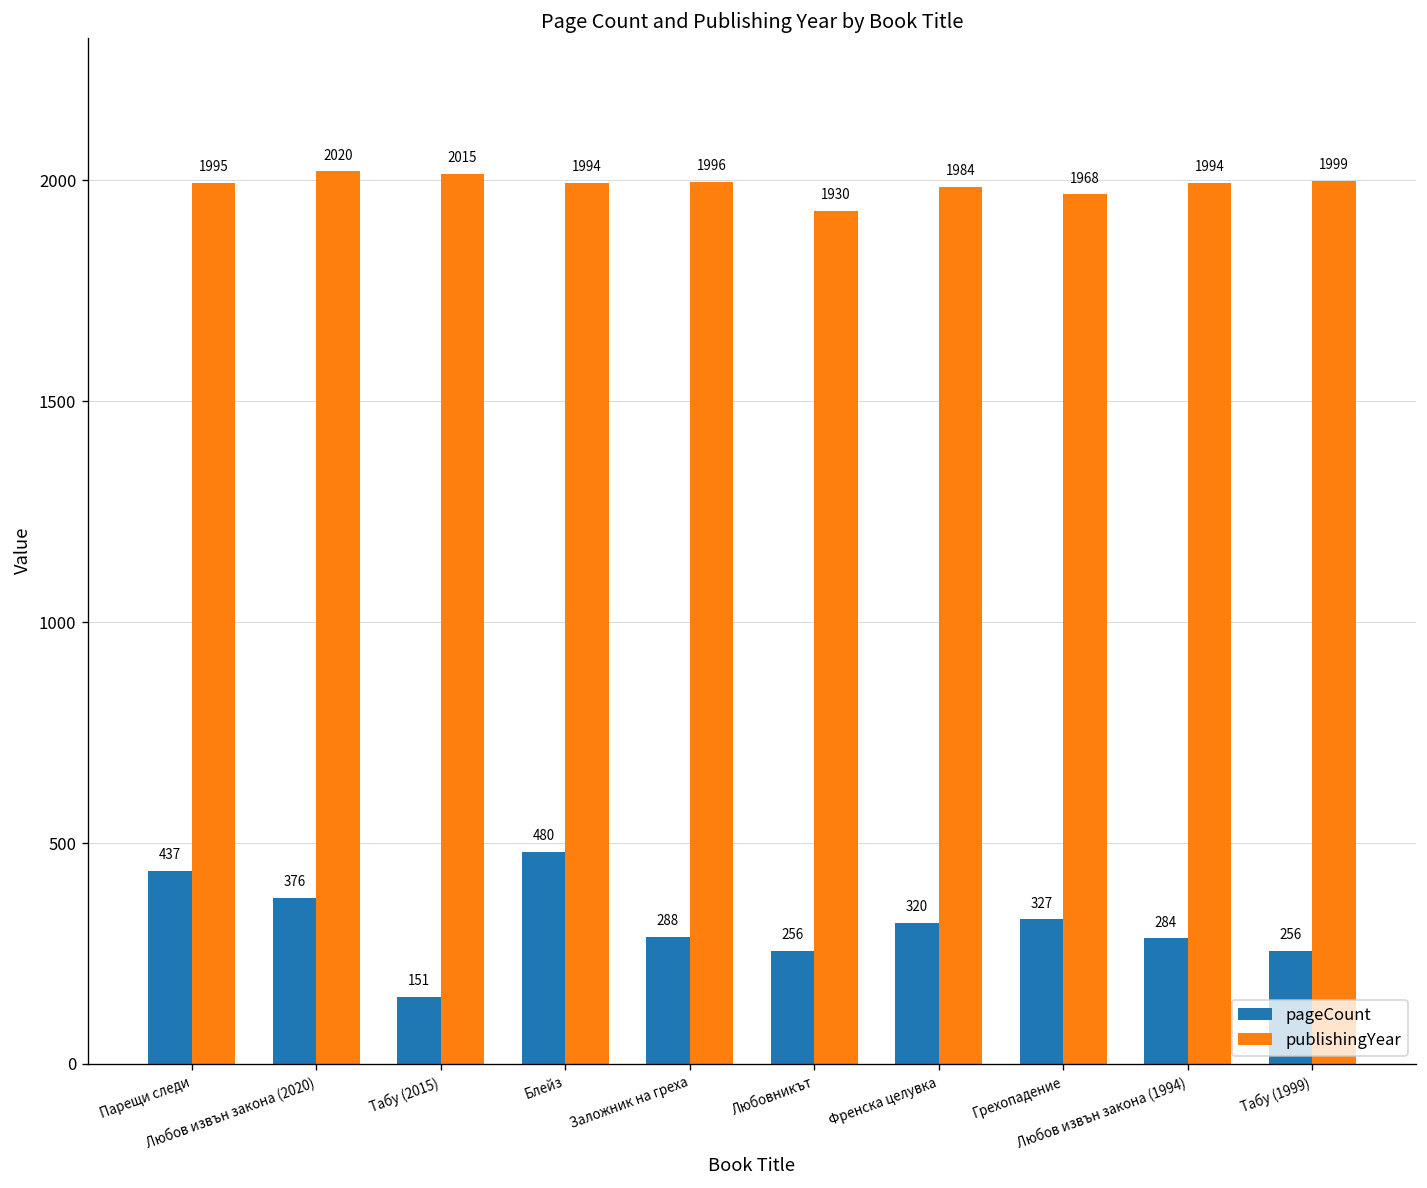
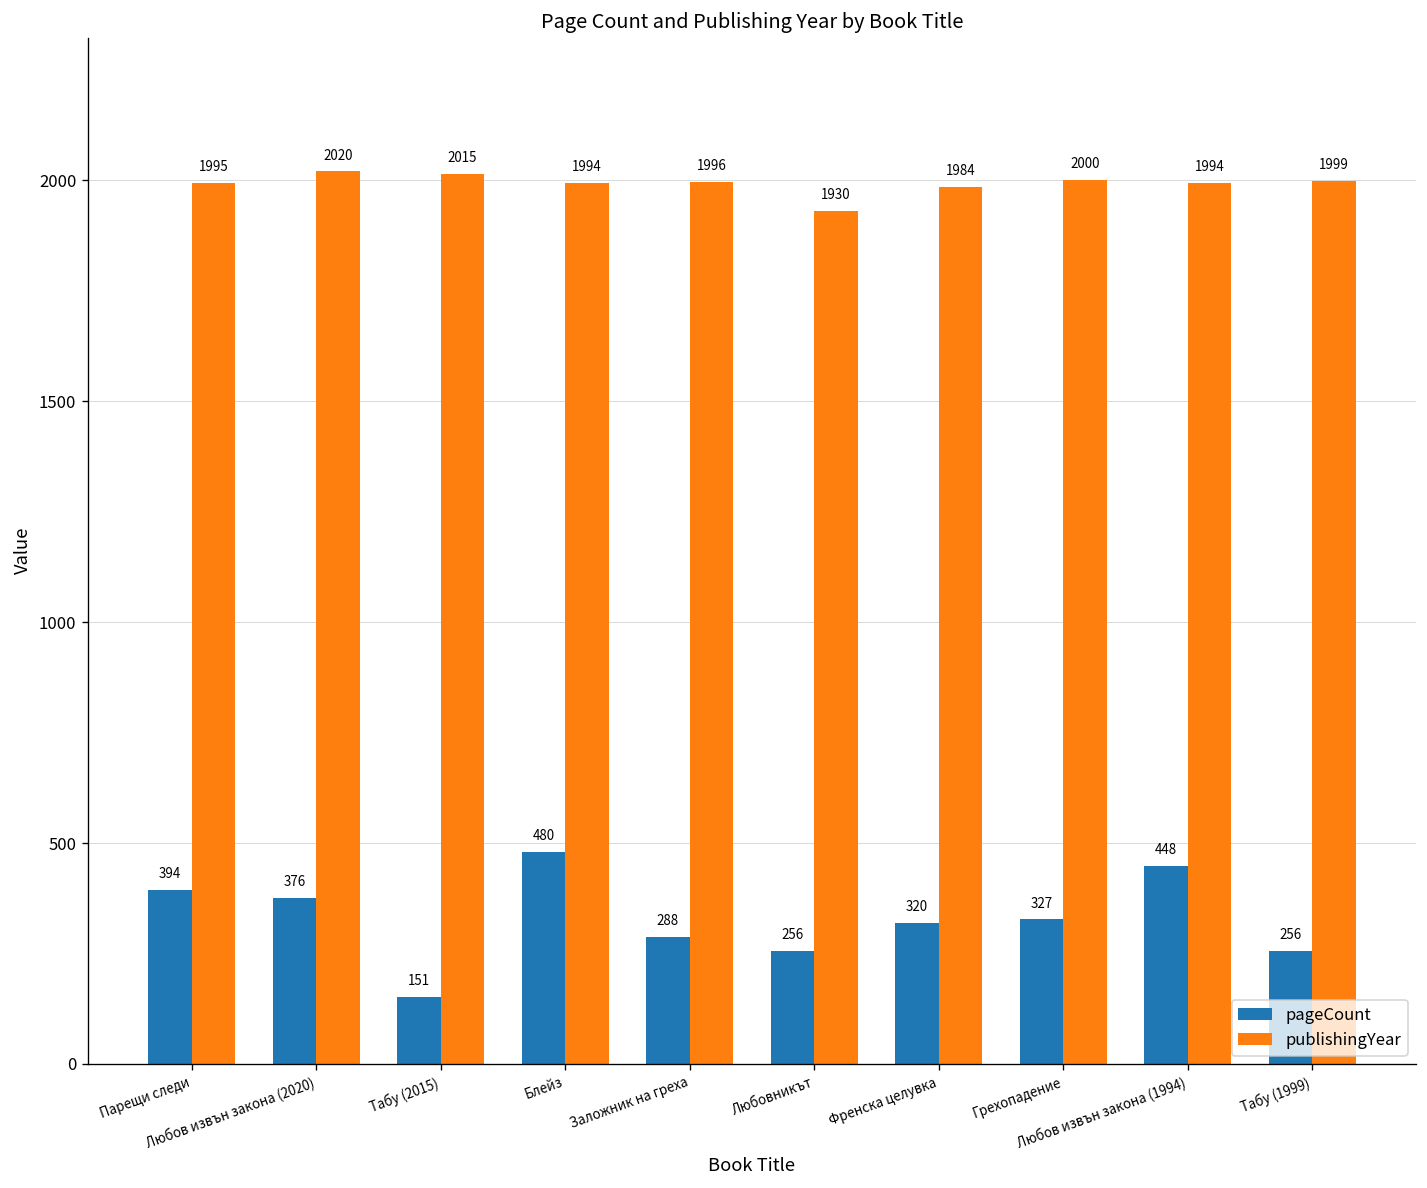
  {
    "pageCount": {
-     "Парещи следи": 437,
+     "Парещи следи": 394,
      "Любов извън закона (2020)": 376,
      "Табу (2015)": 151,
      "Блейз": 480,
      "Заложник на греха": 288,
      "Любовникът": 256,
      "Френска целувка": 320,
      "Грехопадение": 327,
-     "Любов извън закона (1994)": 284,
+     "Любов извън закона (1994)": 448,
      "Табу (1999)": 256
    },
    "publishingYear": {
      "Парещи следи": 1995,
      "Любов извън закона (2020)": 2020,
      "Табу (2015)": 2015,
      "Блейз": 1994,
      "Заложник на греха": 1996,
      "Любовникът": 1930,
      "Френска целувка": 1984,
-     "Грехопадение": 1968,
+     "Грехопадение": 2000,
      "Любов извън закона (1994)": 1994,
      "Табу (1999)": 1999
    }
  }
